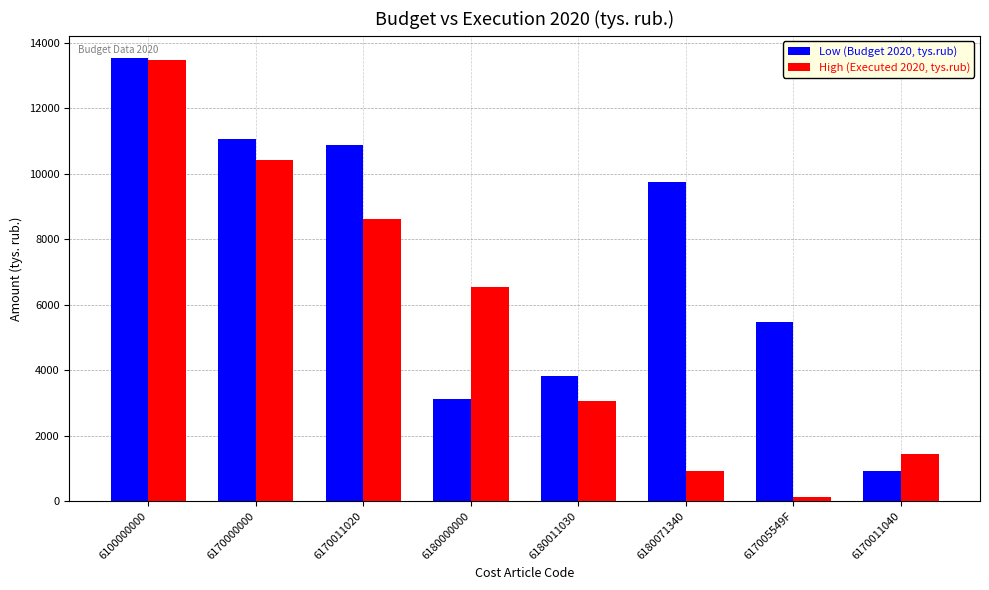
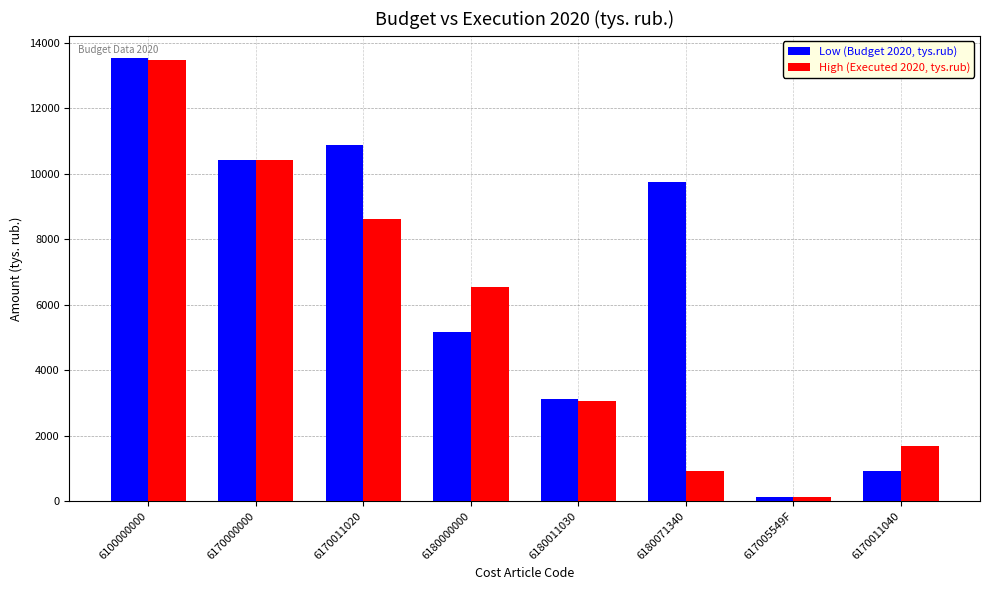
  {
    "Low (Budget 2020, tys.rub)": {
-     "6170000000": 11100,
+     "6170000000": 10400,
      "6170011020": 10900,
-     "6180000000": 3100,
-     "6180011030": 3800,
+     "6180000000": 5200,
+     "6180011030": 3100,
      "6180071340": 9800,
-     "617005549F": 5500,
+     "617005549F": 100,
      "6170011040": 900
    },
    "High (Executed 2020, tys.rub)": {
      "6100000000": 13500,
      "6170000000": 10400,
      "6170011020": 8600,
      "6180000000": 6500,
      "6180011030": 3000,
      "6180071340": 900,
      "617005549F": 100,
-     "6170011040": 1400
+     "6170011040": 1700
    }
  }
